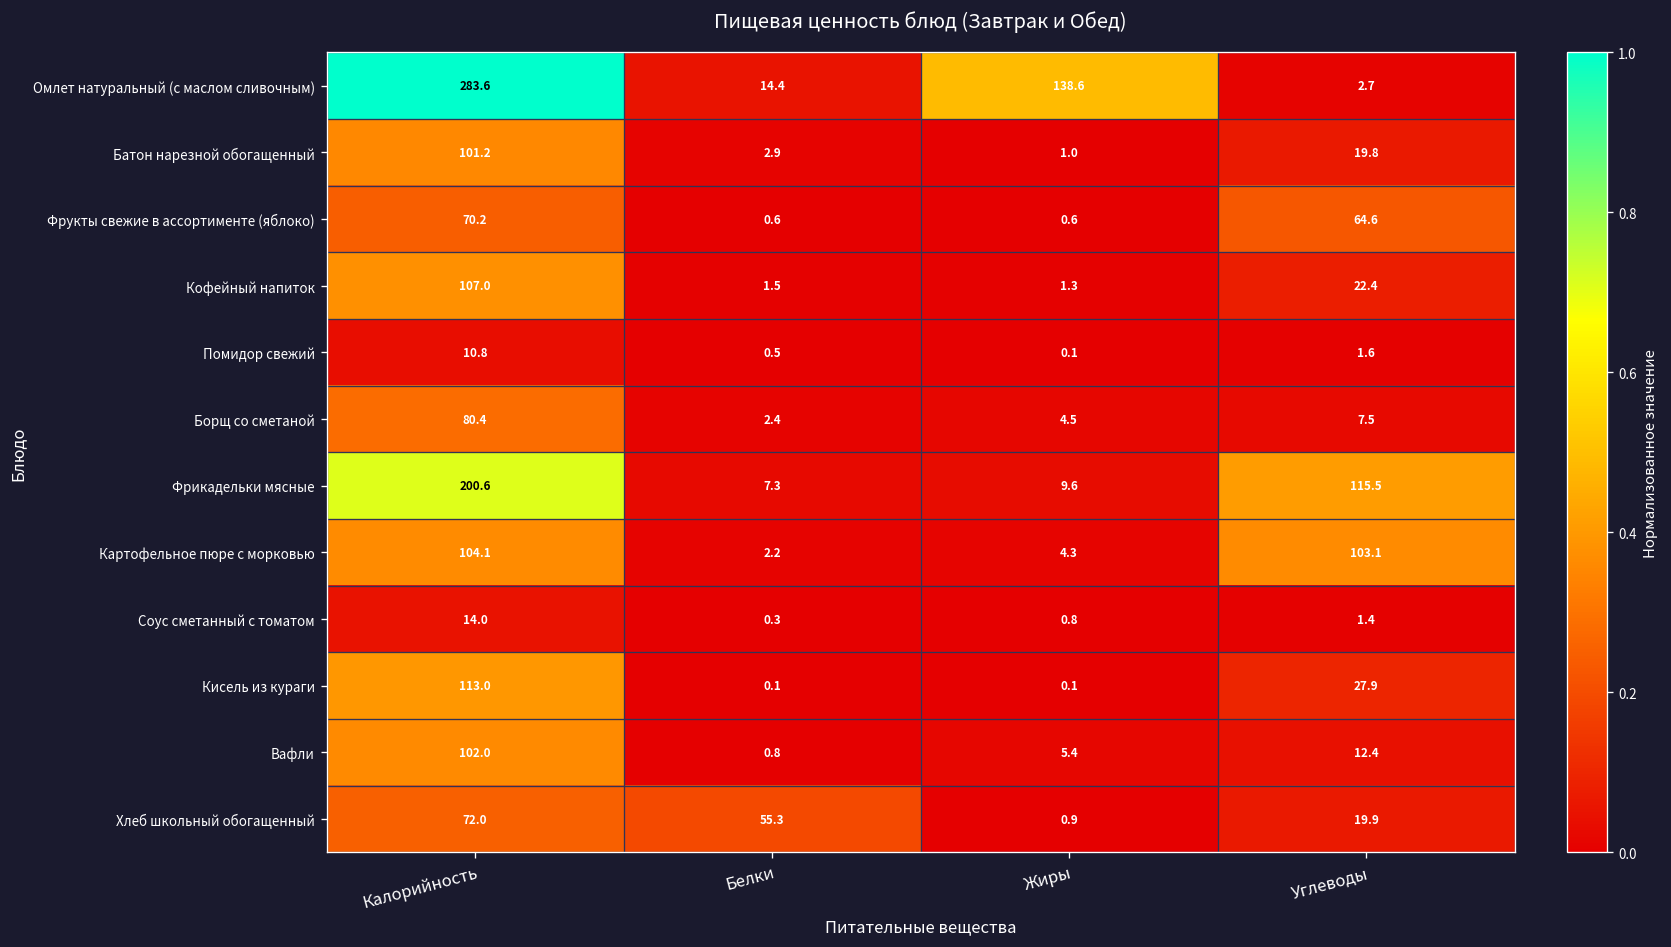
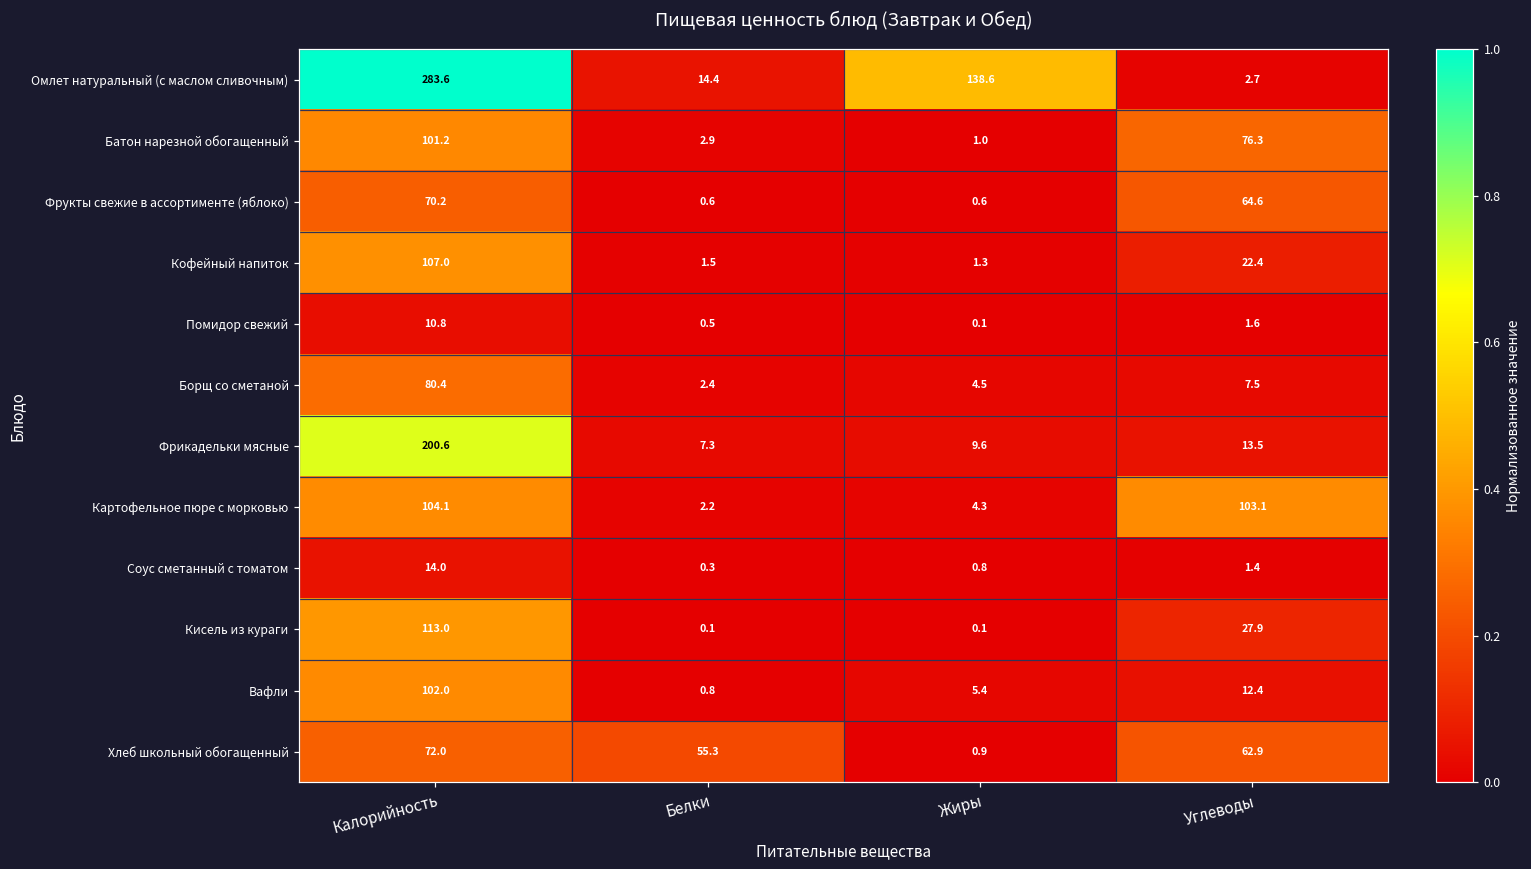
  {
    "Омлет натуральный (с маслом сливочным)": {
      "Калорийность": 283.6,
      "Белки": 14.4,
      "Жиры": 138.6,
      "Углеводы": 2.7
    },
    "Батон нарезной обогащенный": {
      "Калорийность": 101.2,
      "Белки": 2.9,
      "Жиры": 1.0,
-     "Углеводы": 19.8
+     "Углеводы": 76.3
    },
    "Фрукты свежие в ассортименте (яблоко)": {
      "Калорийность": 70.2,
      "Белки": 0.6,
      "Жиры": 0.6,
      "Углеводы": 64.6
    },
    "Кофейный напиток": {
      "Калорийность": 107.0,
      "Белки": 1.5,
      "Жиры": 1.3,
      "Углеводы": 22.4
    },
    "Помидор свежий": {
      "Калорийность": 10.8,
      "Белки": 0.5,
      "Жиры": 0.1,
      "Углеводы": 1.6
    },
    "Борщ со сметаной": {
      "Калорийность": 80.4,
      "Белки": 2.4,
      "Жиры": 4.5,
      "Углеводы": 7.5
    },
    "Фрикадельки мясные": {
      "Калорийность": 200.6,
      "Белки": 7.3,
      "Жиры": 9.6,
-     "Углеводы": 115.5
+     "Углеводы": 13.5
    },
    "Картофельное пюре с морковью": {
      "Калорийность": 104.1,
      "Белки": 2.2,
      "Жиры": 4.3,
      "Углеводы": 103.1
    },
    "Соус сметанный с томатом": {
      "Калорийность": 14.0,
      "Белки": 0.3,
      "Жиры": 0.8,
      "Углеводы": 1.4
    },
    "Кисель из кураги": {
      "Калорийность": 113.0,
      "Белки": 0.1,
      "Жиры": 0.1,
      "Углеводы": 27.9
    },
    "Вафли": {
      "Калорийность": 102.0,
      "Белки": 0.8,
      "Жиры": 5.4,
      "Углеводы": 12.4
    },
    "Хлеб школьный обогащенный": {
      "Калорийность": 72.0,
      "Белки": 55.3,
      "Жиры": 0.9,
-     "Углеводы": 19.9
+     "Углеводы": 62.9
    }
  }
